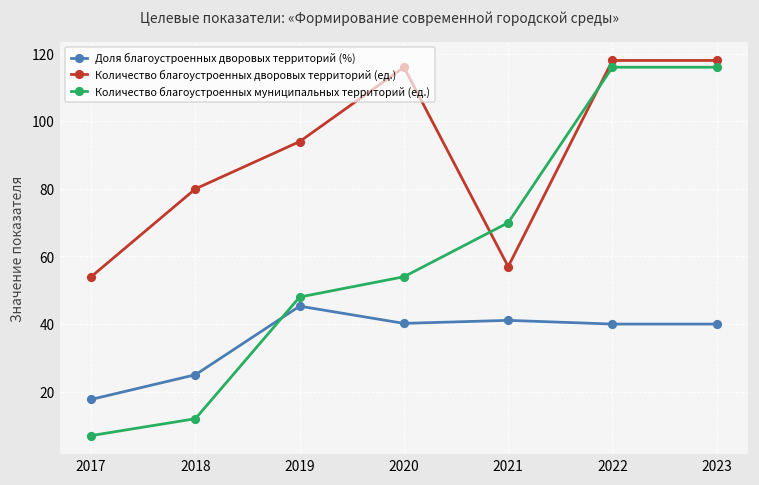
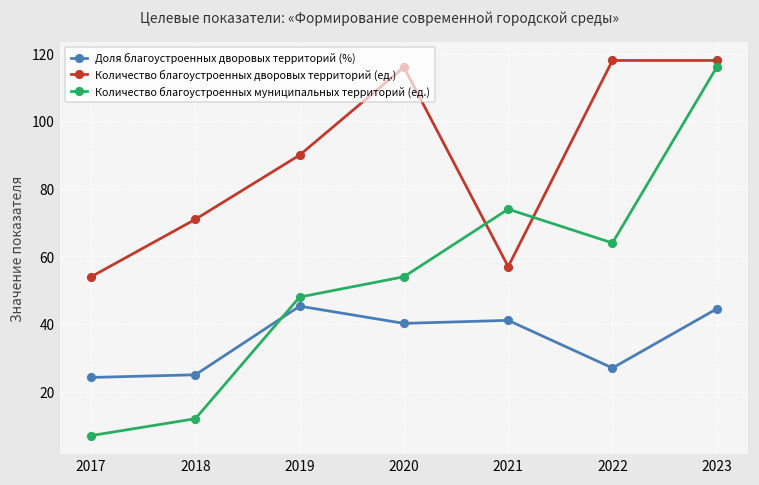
  {
    "Доля благоустроенных дворовых территорий (%)": {
-     "2017": 18,
+     "2017": 24,
      "2018": 25,
      "2019": 45,
      "2020": 40,
      "2021": 41,
-     "2022": 40,
-     "2023": 40
+     "2022": 27,
+     "2023": 45
    },
    "Количество благоустроенных дворовых территорий (ед.)": {
      "2017": 54,
-     "2018": 80,
-     "2019": 94,
+     "2018": 71,
+     "2019": 90,
      "2021": 57,
      "2022": 118,
      "2023": 118
    },
    "Количество благоустроенных муниципальных территорий (ед.)": {
      "2017": 7,
      "2018": 12,
      "2019": 48,
      "2020": 54,
-     "2021": 70,
-     "2022": 116,
+     "2021": 74,
+     "2022": 64,
      "2023": 116
    }
  }
